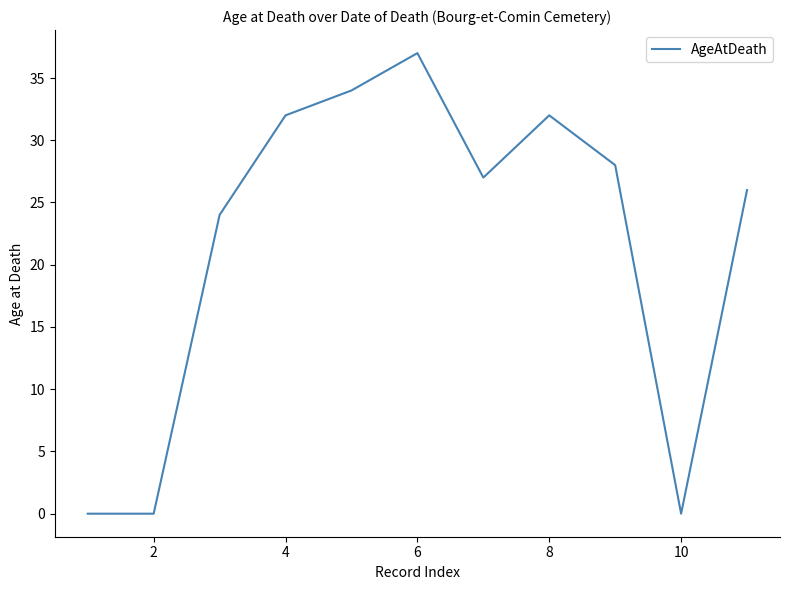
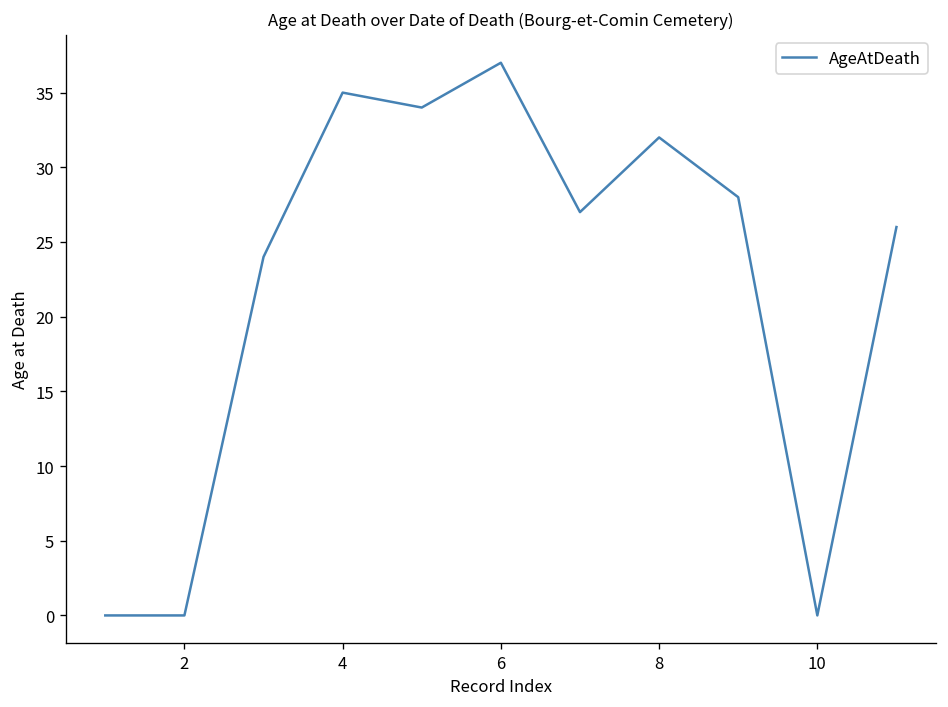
  {
    "2": 0,
-   "4": 32,
+   "4": 35,
    "6": 37,
    "8": 32,
    "10": 0
  }
